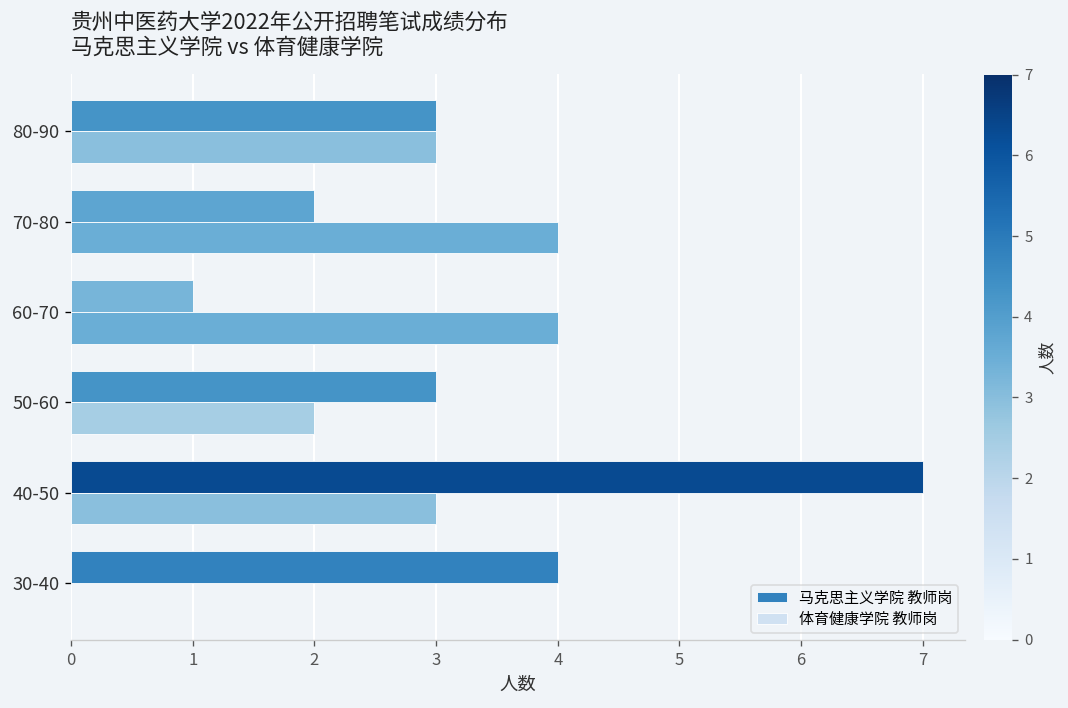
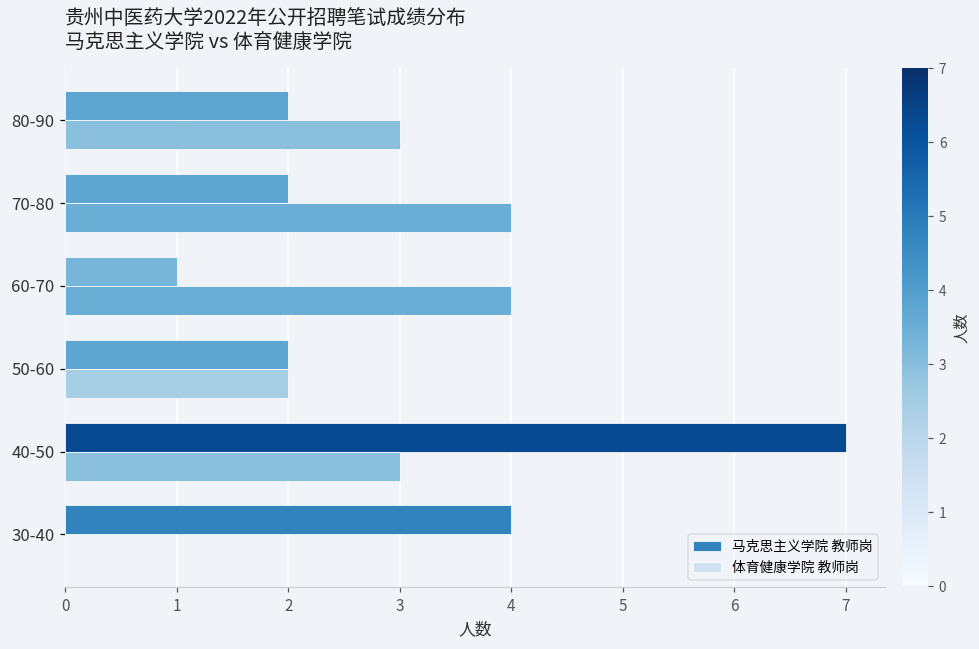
  {
    "马克思主义学院 教师岗": {
-     "80-90": 3,
+     "80-90": 2,
      "70-80": 2,
      "60-70": 1,
-     "50-60": 3,
+     "50-60": 2,
      "40-50": 7,
      "30-40": 4
    },
    "体育健康学院 教师岗": {
      "80-90": 3,
      "70-80": 4,
      "60-70": 4,
      "50-60": 2,
      "40-50": 3,
      "30-40": 0
    }
  }
